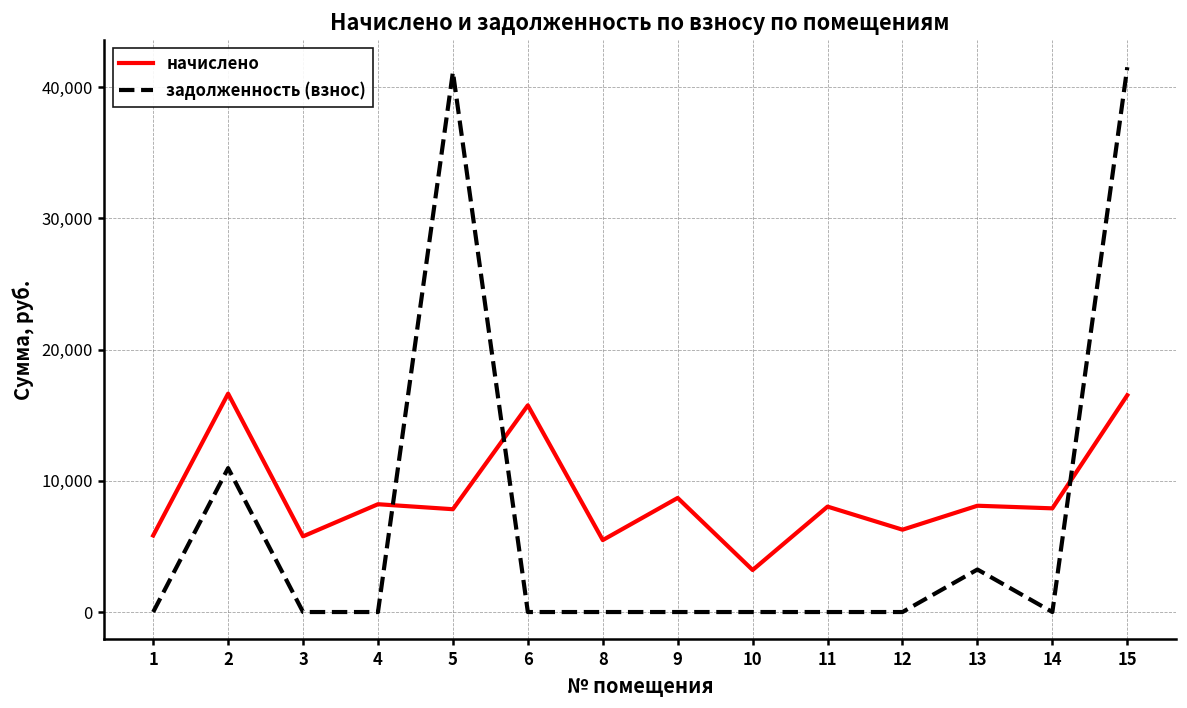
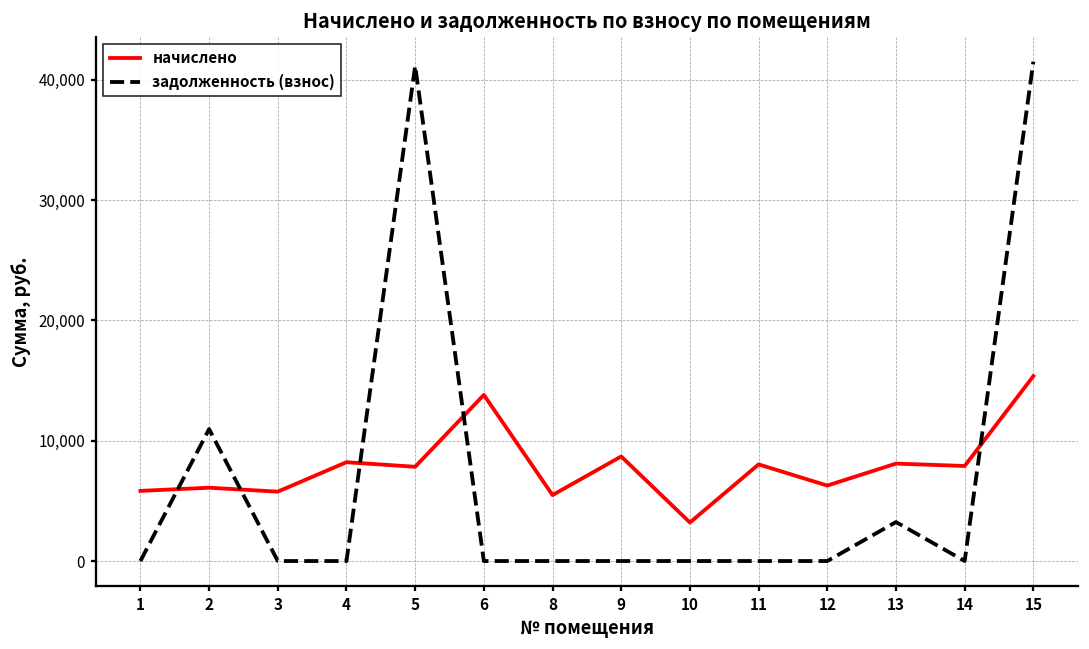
  {
    "начислено": {
      "1": "5,800",
-     "2": "16,600",
+     "2": "6,100",
      "3": "5,800",
      "4": "8,200",
      "5": "7,800",
-     "6": "15,700",
+     "6": "13,800",
      "8": "5,500",
      "9": "8,700",
      "10": "3,200",
      "11": "8,000",
      "12": "6,300",
      "13": "8,100",
      "14": "7,900",
-     "15": "16,500"
+     "15": "15,400"
    },
    "задолженность (взнос)": {
      "1": "0",
      "2": "11,000",
      "3": "0",
      "4": "0",
      "5": "41,100",
      "6": "0",
      "8": "0",
      "9": "0",
      "10": "0",
      "11": "0",
      "12": "0",
      "13": "3,200",
      "14": "0",
      "15": "41,500"
    }
  }
